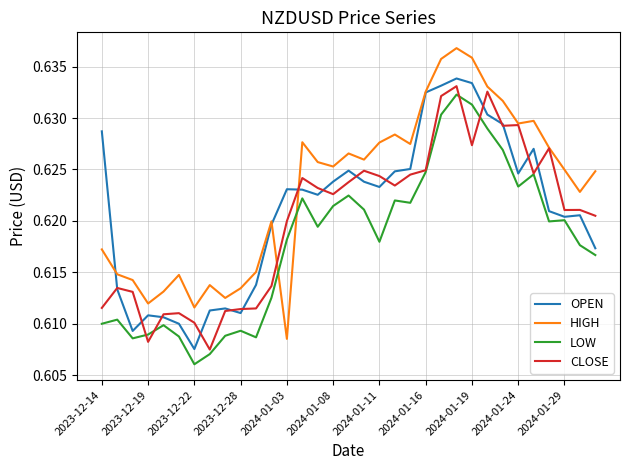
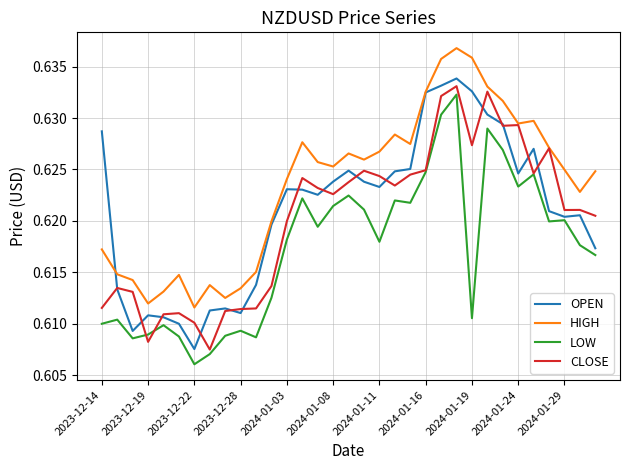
  {
    "OPEN": {
      "2023-12-14": 0.6287,
      "2023-12-19": 0.6108,
      "2023-12-22": 0.6075,
      "2023-12-28": 0.6110,
      "2024-01-03": 0.6231,
      "2024-01-08": 0.6238,
      "2024-01-11": 0.6233,
-     "2024-01-19": 0.6334,
+     "2024-01-19": 0.6326,
      "2024-01-24": 0.6246,
      "2024-01-29": 0.6204
    },
    "HIGH": {
      "2023-12-14": 0.6172,
      "2023-12-19": 0.6120,
      "2023-12-22": 0.6116,
      "2023-12-28": 0.6135,
-     "2024-01-03": 0.6085,
+     "2024-01-03": 0.6241,
      "2024-01-08": 0.6253,
-     "2024-01-11": 0.6276,
+     "2024-01-11": 0.6267,
      "2024-01-19": 0.6359,
      "2024-01-29": 0.6250
    },
    "LOW": {
      "2023-12-14": 0.6100,
      "2023-12-19": 0.6090,
      "2023-12-22": 0.6061,
      "2023-12-28": 0.6093,
      "2024-01-03": 0.6182,
      "2024-01-08": 0.6215,
      "2024-01-11": 0.6180,
-     "2024-01-19": 0.6313,
+     "2024-01-19": 0.6105,
      "2024-01-24": 0.6233,
      "2024-01-29": 0.6201
    },
    "CLOSE": {
      "2023-12-14": 0.6115,
      "2023-12-19": 0.6082,
      "2023-12-22": 0.6101,
      "2023-12-28": 0.6114,
      "2024-01-03": 0.6200,
      "2024-01-08": 0.6226,
      "2024-01-11": 0.6244,
      "2024-01-19": 0.6274,
      "2024-01-29": 0.6211
    }
  }
